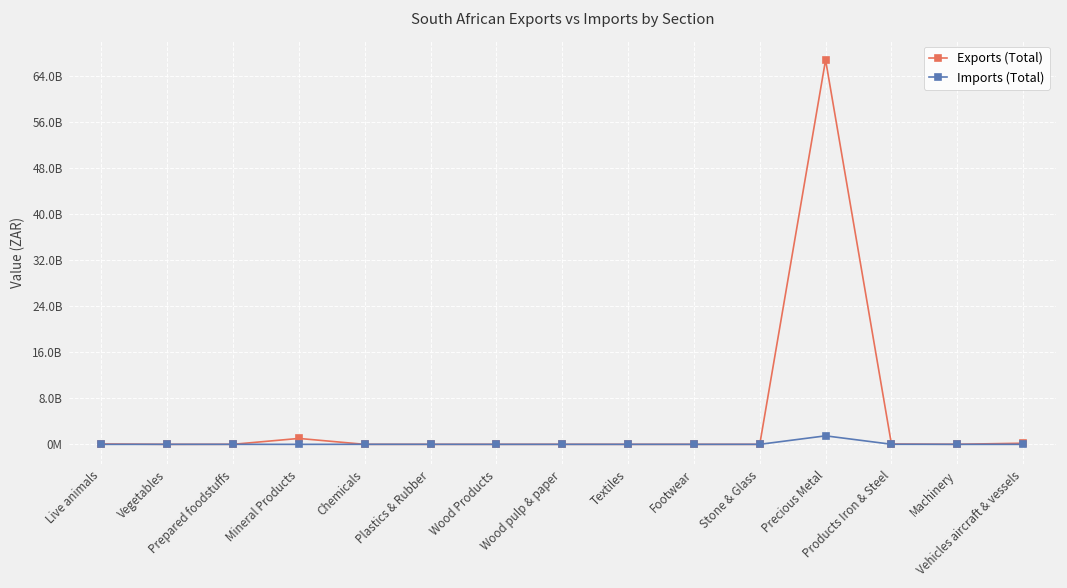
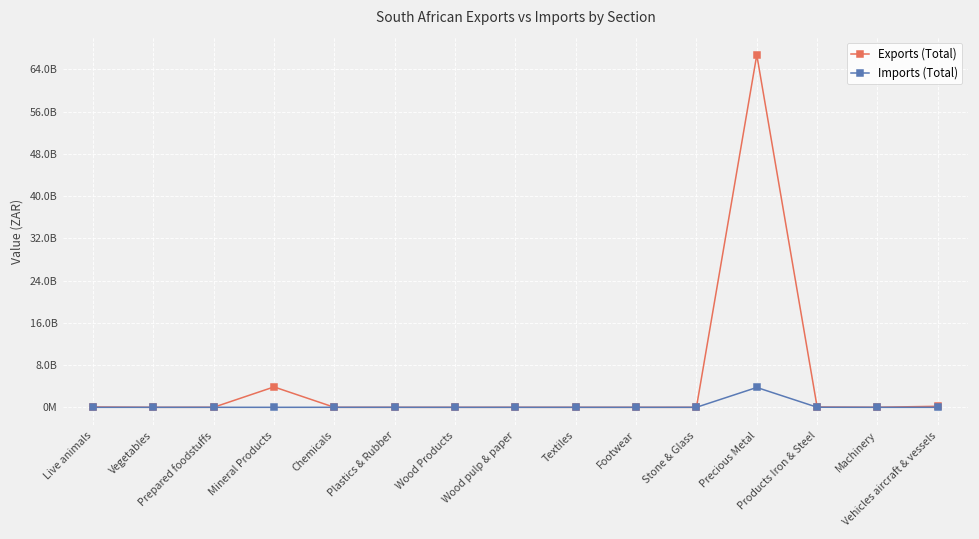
  {
    "Exports (Total)": {
-     "Mineral Products": 1000000000,
+     "Mineral Products": 4000000000,
      "Precious Metal": 67000000000
    },
    "Imports (Total)": {
      "Mineral Products": 0,
-     "Precious Metal": 1000000000
+     "Precious Metal": 4000000000
    }
  }
